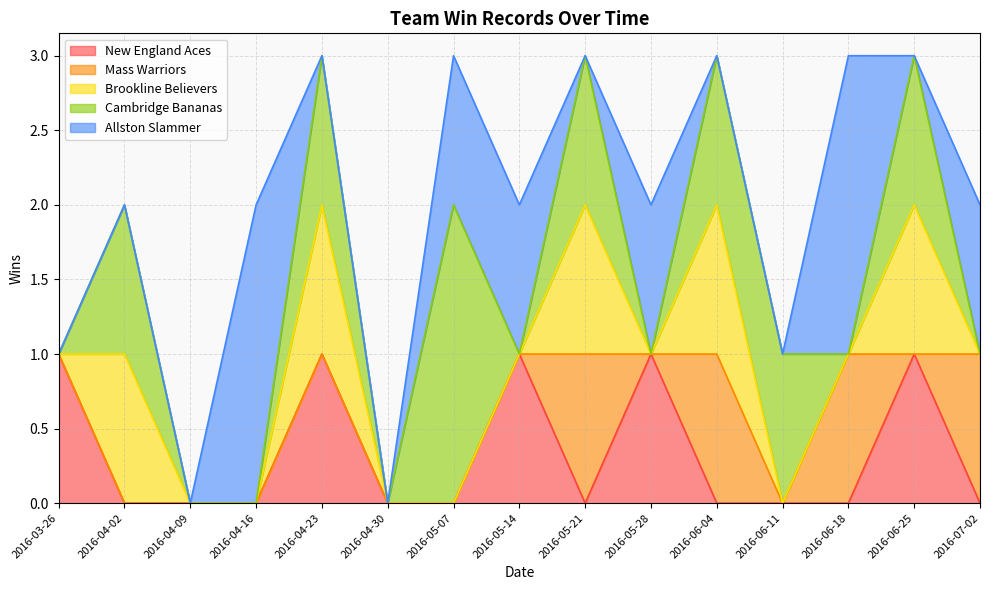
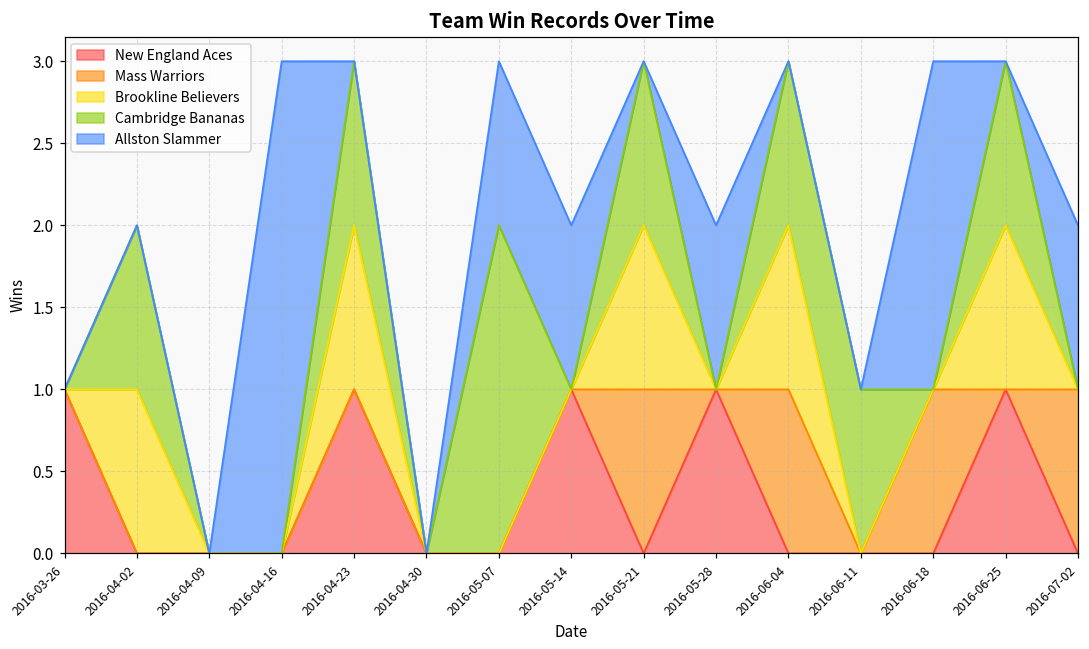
  {
    "New England Aces": {
      "2016-05-21": 0,
      "2016-06-04": 0,
      "2016-06-18": 0,
      "2016-07-02": 0
    },
    "Mass Warriors": {
      "2016-05-21": 1,
      "2016-06-04": 1
    },
    "Brookline Believers": {
      "2016-04-02": 1,
      "2016-04-23": 2,
      "2016-05-21": 2,
      "2016-06-04": 2,
      "2016-06-25": 2
    },
    "Cambridge Bananas": {
      "2016-05-07": 2
    },
    "Allston Slammer": {
-     "2016-04-16": 2,
+     "2016-04-16": 3,
      "2016-05-07": 3,
      "2016-05-14": 2,
      "2016-05-28": 2,
      "2016-06-18": 3,
      "2016-07-02": 2
    }
  }
